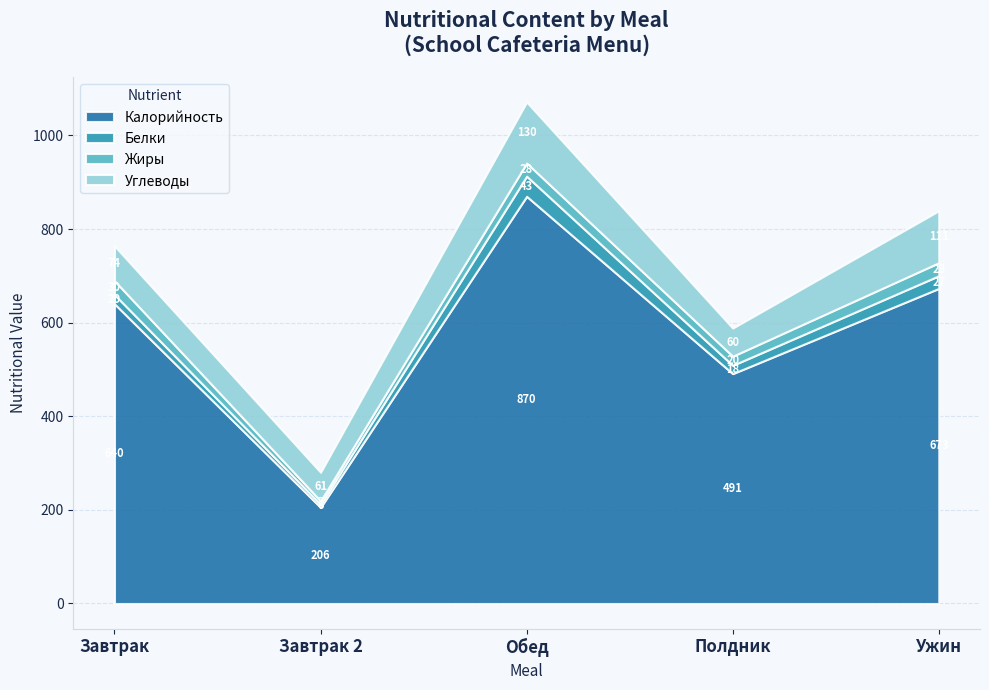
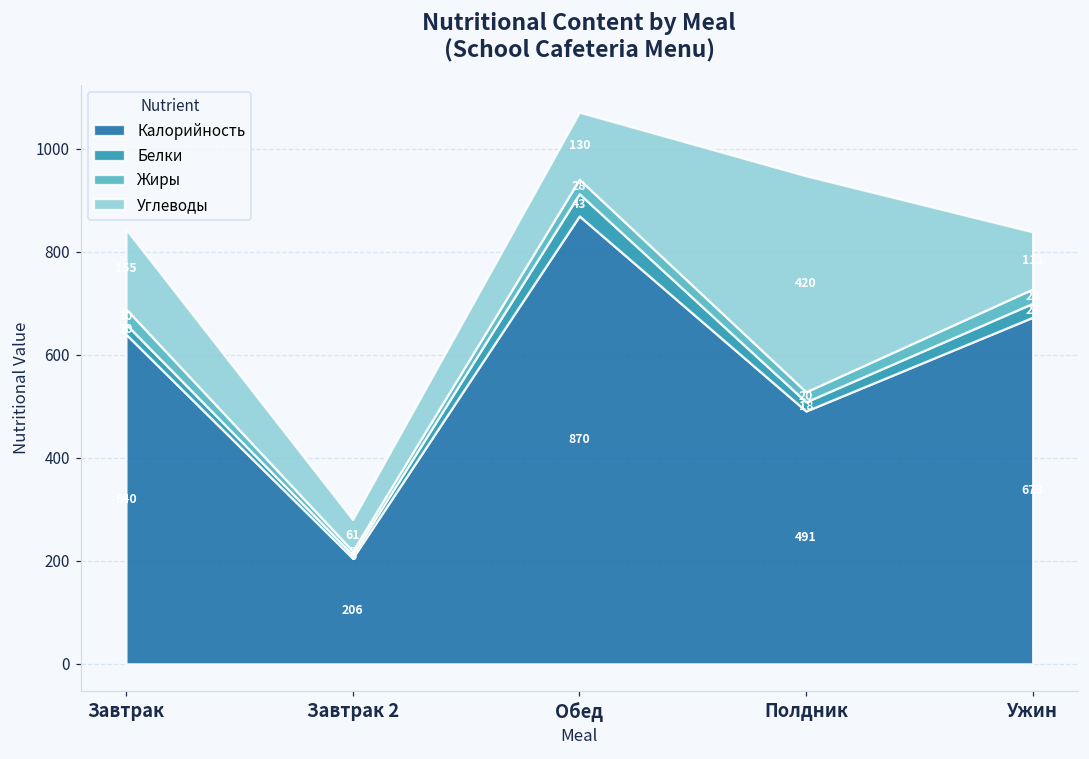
  {
    "Углеводы": {
-     "Завтрак": 70,
+     "Завтрак": 150,
      "Завтрак 2": 61,
      "Обед": 130,
-     "Полдник": 60
+     "Полдник": 420
    }
  }
